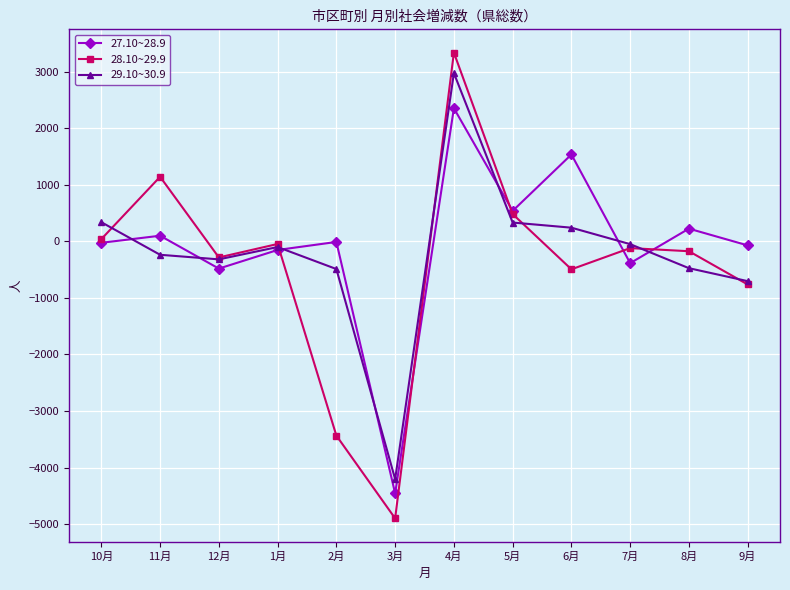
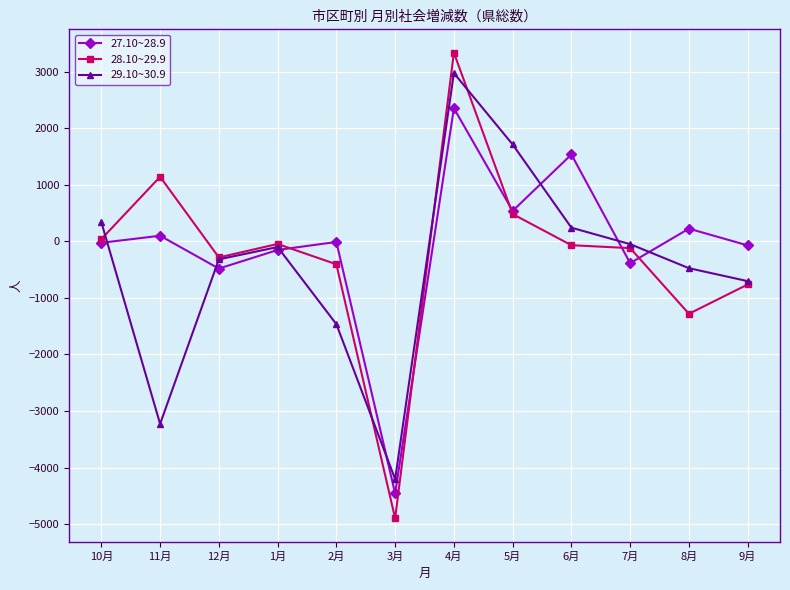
  {
    "27.10~28.9": {
      "10月": 0,
      "11月": 100,
      "12月": -500,
      "1月": -200,
      "2月": 0,
      "3月": -4500,
      "4月": 2400,
      "5月": 500,
      "6月": 1500,
      "7月": -400,
      "8月": 200,
      "9月": -100
    },
    "28.10~29.9": {
      "10月": 0,
      "11月": 1100,
      "1月": 0,
-     "2月": -3400,
+     "2月": -400,
      "3月": -4900,
      "4月": 3300,
      "5月": 500,
-     "6月": -500,
+     "6月": -100,
      "7月": -100,
-     "8月": -200,
+     "8月": -1300,
      "9月": -800
    },
    "29.10~30.9": {
      "10月": 300,
-     "11月": -200,
+     "11月": -3200,
      "1月": -100,
-     "2月": -500,
+     "2月": -1500,
      "3月": -4200,
      "4月": 3000,
-     "5月": 300,
+     "5月": 1700,
      "6月": 200,
      "7月": -100,
      "8月": -500,
      "9月": -700
    }
  }
